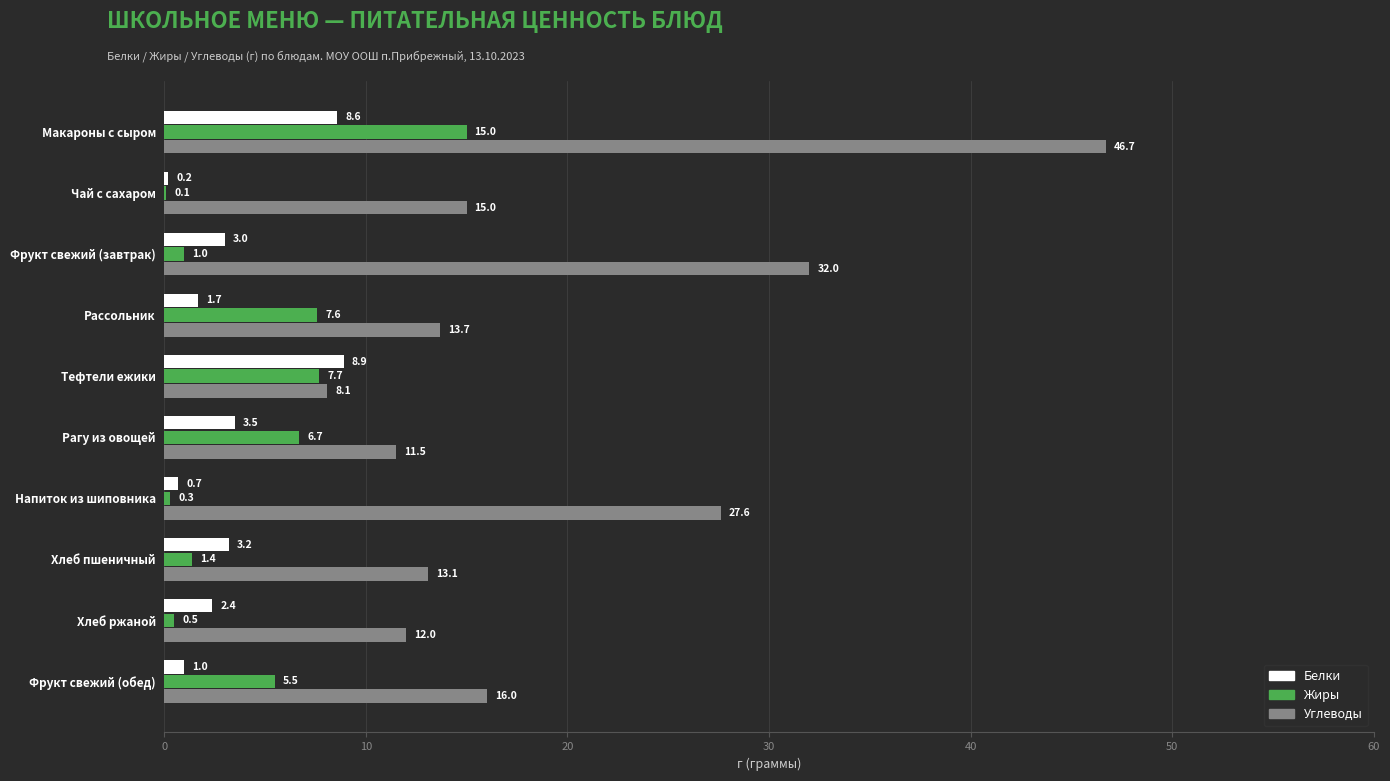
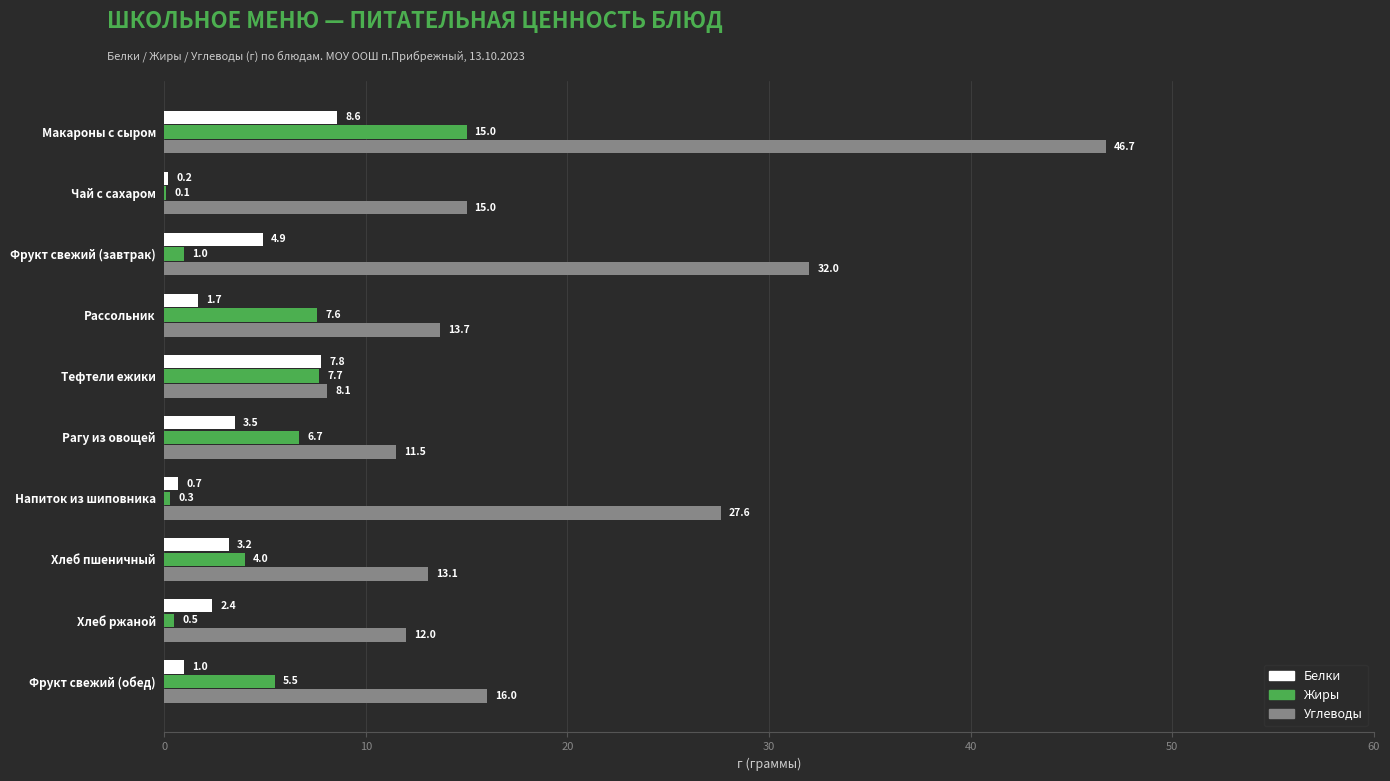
  {
    "Белки": {
      "Макароны с сыром": 8.6,
      "Чай с сахаром": 0.2,
-     "Фрукт свежий (завтрак)": 3.0,
+     "Фрукт свежий (завтрак)": 4.9,
      "Рассольник": 1.7,
-     "Тефтели ежики": 8.9,
+     "Тефтели ежики": 7.8,
      "Рагу из овощей": 3.5,
      "Напиток из шиповника": 0.7,
      "Хлеб пшеничный": 3.2,
      "Хлеб ржаной": 2.4,
      "Фрукт свежий (обед)": 1.0
    },
    "Жиры": {
      "Макароны с сыром": 15.0,
      "Чай с сахаром": 0.1,
      "Фрукт свежий (завтрак)": 1.0,
      "Рассольник": 7.6,
      "Тефтели ежики": 7.7,
      "Рагу из овощей": 6.7,
      "Напиток из шиповника": 0.3,
-     "Хлеб пшеничный": 1.4,
+     "Хлеб пшеничный": 4.0,
      "Хлеб ржаной": 0.5,
      "Фрукт свежий (обед)": 5.5
    },
    "Углеводы": {
      "Макароны с сыром": 46.7,
      "Чай с сахаром": 15.0,
      "Фрукт свежий (завтрак)": 32.0,
      "Рассольник": 13.7,
      "Тефтели ежики": 8.1,
      "Рагу из овощей": 11.5,
      "Напиток из шиповника": 27.6,
      "Хлеб пшеничный": 13.1,
      "Хлеб ржаной": 12.0,
      "Фрукт свежий (обед)": 16.0
    }
  }
